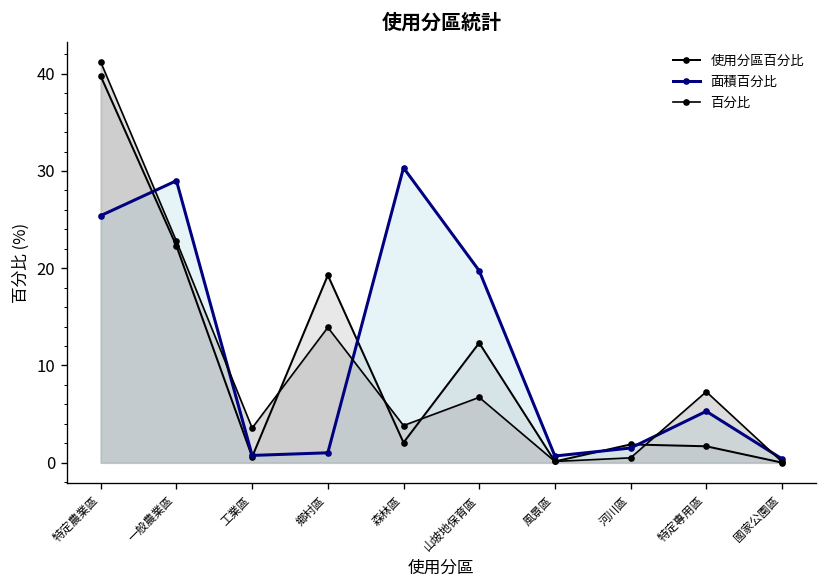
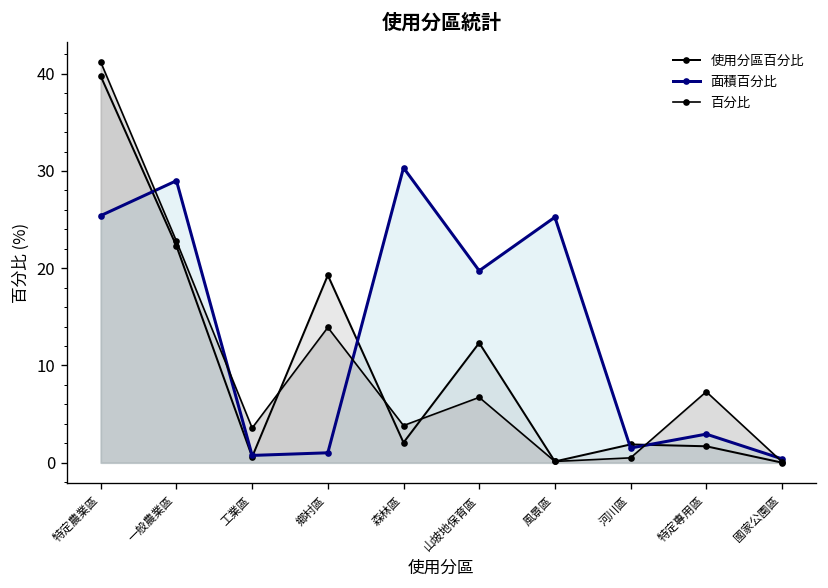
  {
    "面積百分比": {
      "特定農業區": 25,
      "一般農業區": 29,
      "鄉村區": 1,
      "森林區": 30,
      "山坡地保育區": 20,
-     "風景區": 1,
+     "風景區": 25,
      "河川區": 2,
-     "特定專用區": 5
+     "特定專用區": 3
    }
  }
